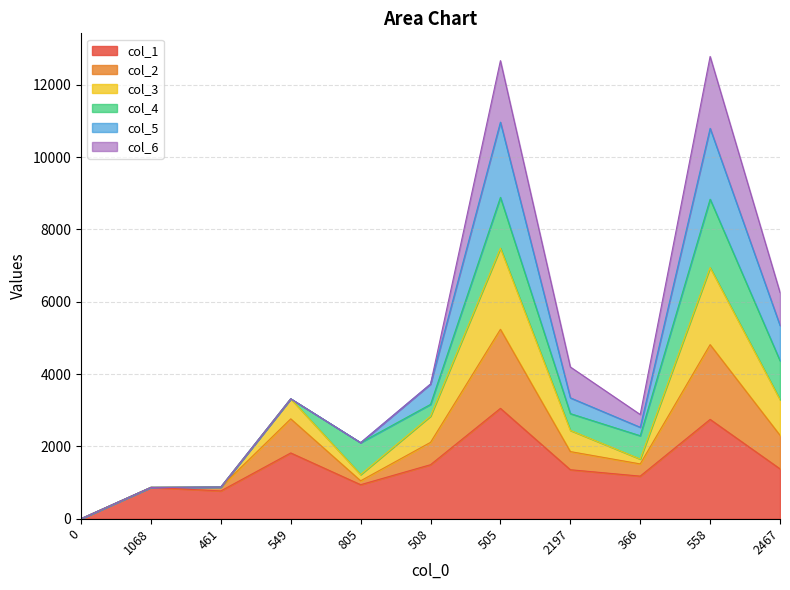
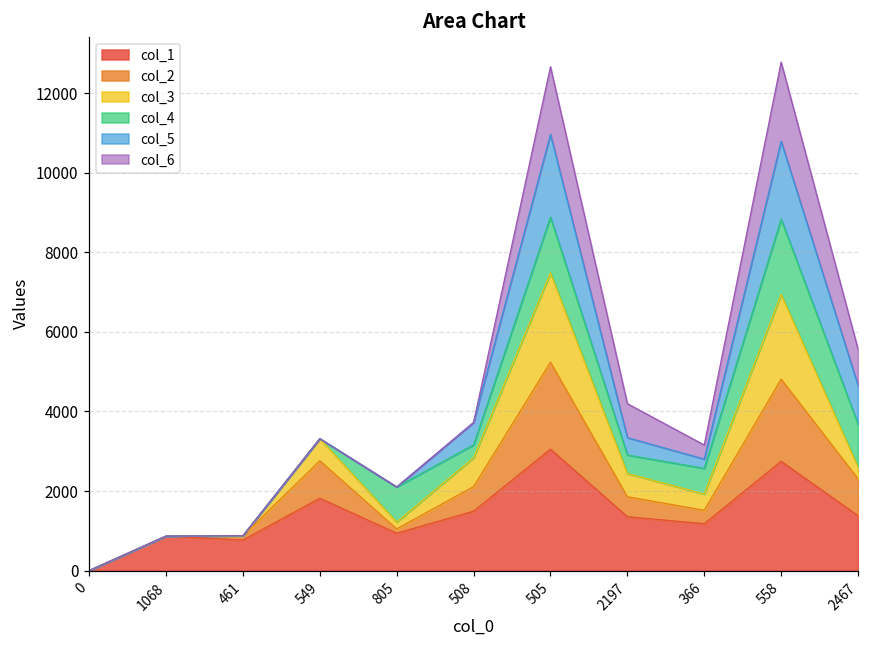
  {
    "col_3": {
      "805": 200,
      "508": 700,
      "505": 2200,
      "2197": 600,
-     "366": 100,
+     "366": 400,
      "558": 2100,
-     "2467": 1000
+     "2467": 300
    },
    "col_4": {
      "508": 300,
      "505": 1400,
      "2197": 500,
      "366": 600,
      "558": 1900,
      "2467": 1100
    },
    "col_5": {
      "505": 2100,
      "2197": 400,
      "366": 200,
      "558": 2000,
      "2467": 1000
    },
    "col_6": {
      "505": 1700,
      "2197": 900,
      "366": 400,
      "558": 2000,
      "2467": 900
    }
  }
